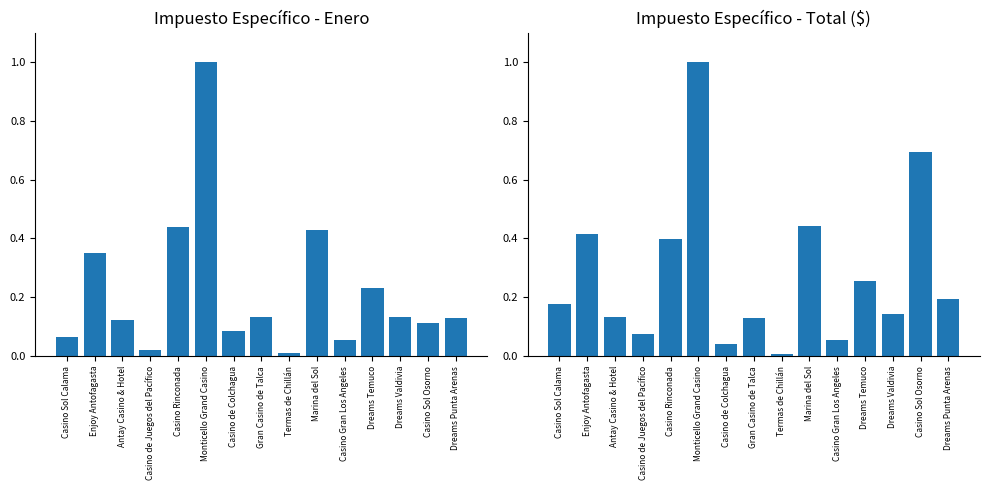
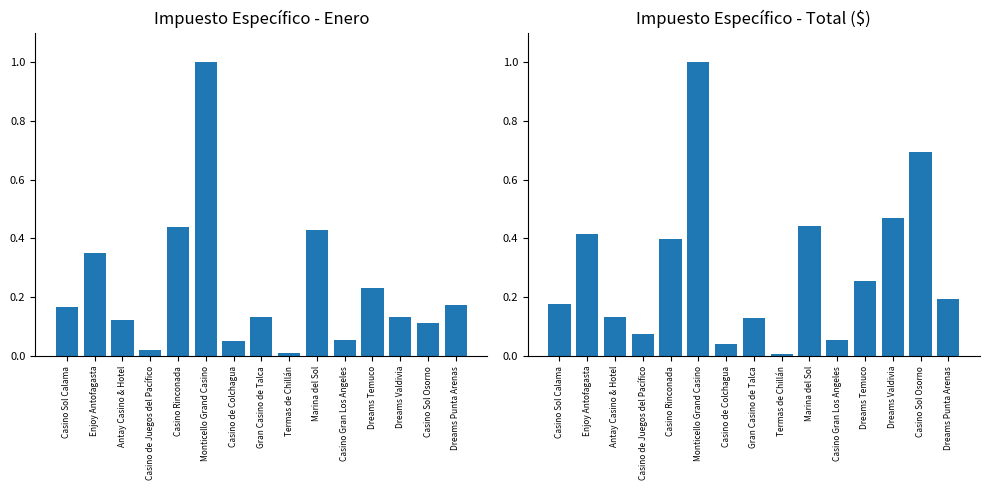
  {
    "Impuesto Específico - Enero": {
-     "Casino Sol Calama": 0.07,
+     "Casino Sol Calama": 0.17,
      "Enjoy Antofagasta": 0.35,
      "Antay Casino & Hotel": 0.12,
      "Casino de Juegos del Pacífico": 0.02,
      "Casino Rinconada": 0.44,
      "Monticello Grand Casino": 1.00,
-     "Casino de Colchagua": 0.08,
+     "Casino de Colchagua": 0.05,
      "Gran Casino de Talca": 0.13,
      "Termas de Chillán": 0.01,
      "Marina del Sol": 0.43,
      "Casino Gran Los Angeles": 0.05,
      "Dreams Temuco": 0.23,
      "Dreams Valdivia": 0.13,
      "Casino Sol Osorno": 0.11,
-     "Dreams Punta Arenas": 0.13
+     "Dreams Punta Arenas": 0.17
    },
    "Impuesto Específico - Total ($)": {
      "Casino Sol Calama": 0.18,
      "Enjoy Antofagasta": 0.42,
      "Antay Casino & Hotel": 0.13,
      "Casino de Juegos del Pacífico": 0.07,
      "Casino Rinconada": 0.40,
      "Monticello Grand Casino": 1.00,
      "Casino de Colchagua": 0.04,
      "Gran Casino de Talca": 0.13,
      "Marina del Sol": 0.44,
      "Casino Gran Los Angeles": 0.05,
      "Dreams Temuco": 0.26,
-     "Dreams Valdivia": 0.14,
+     "Dreams Valdivia": 0.47,
      "Casino Sol Osorno": 0.69,
      "Dreams Punta Arenas": 0.20
    }
  }
